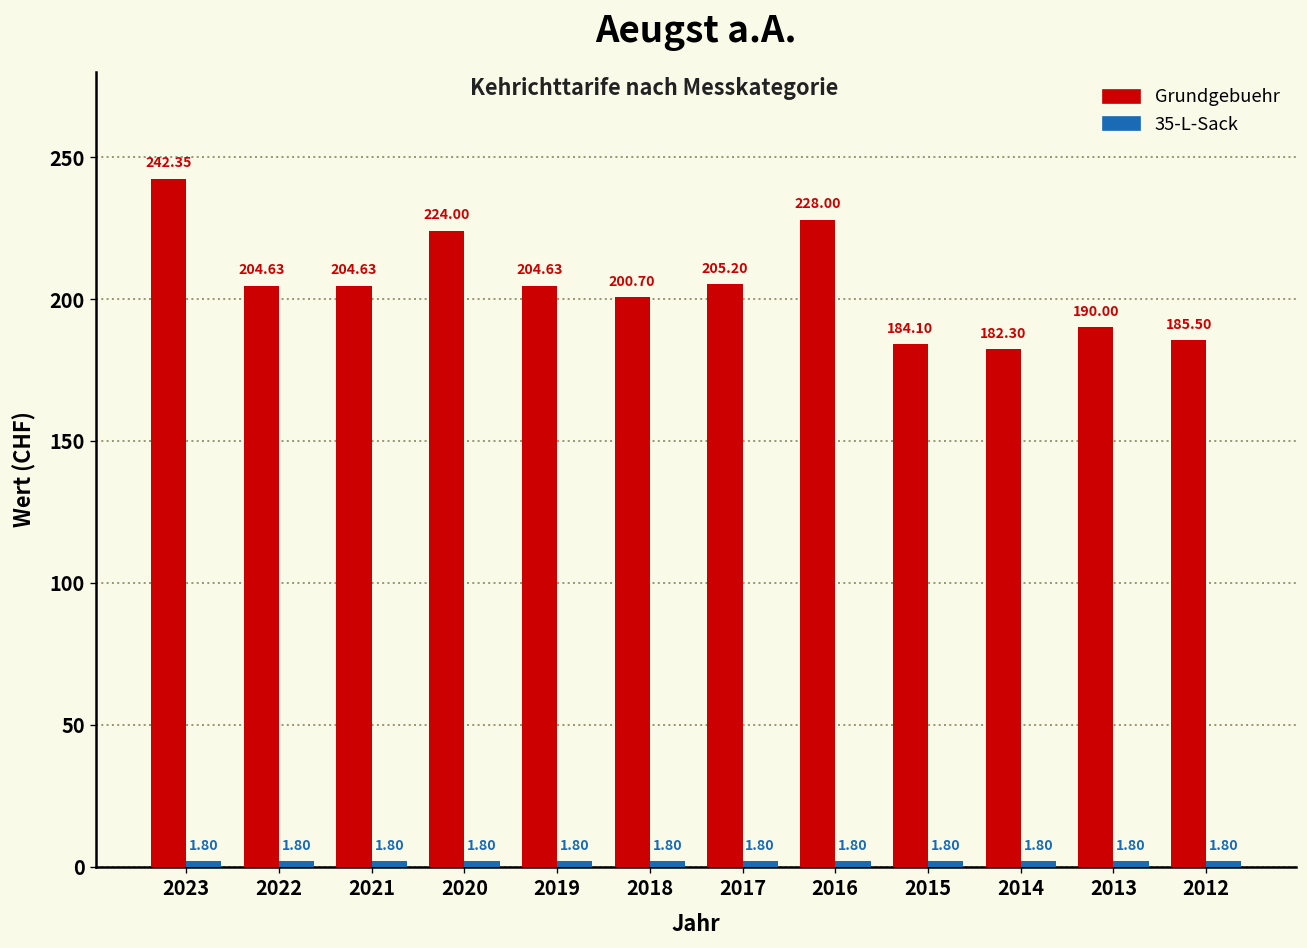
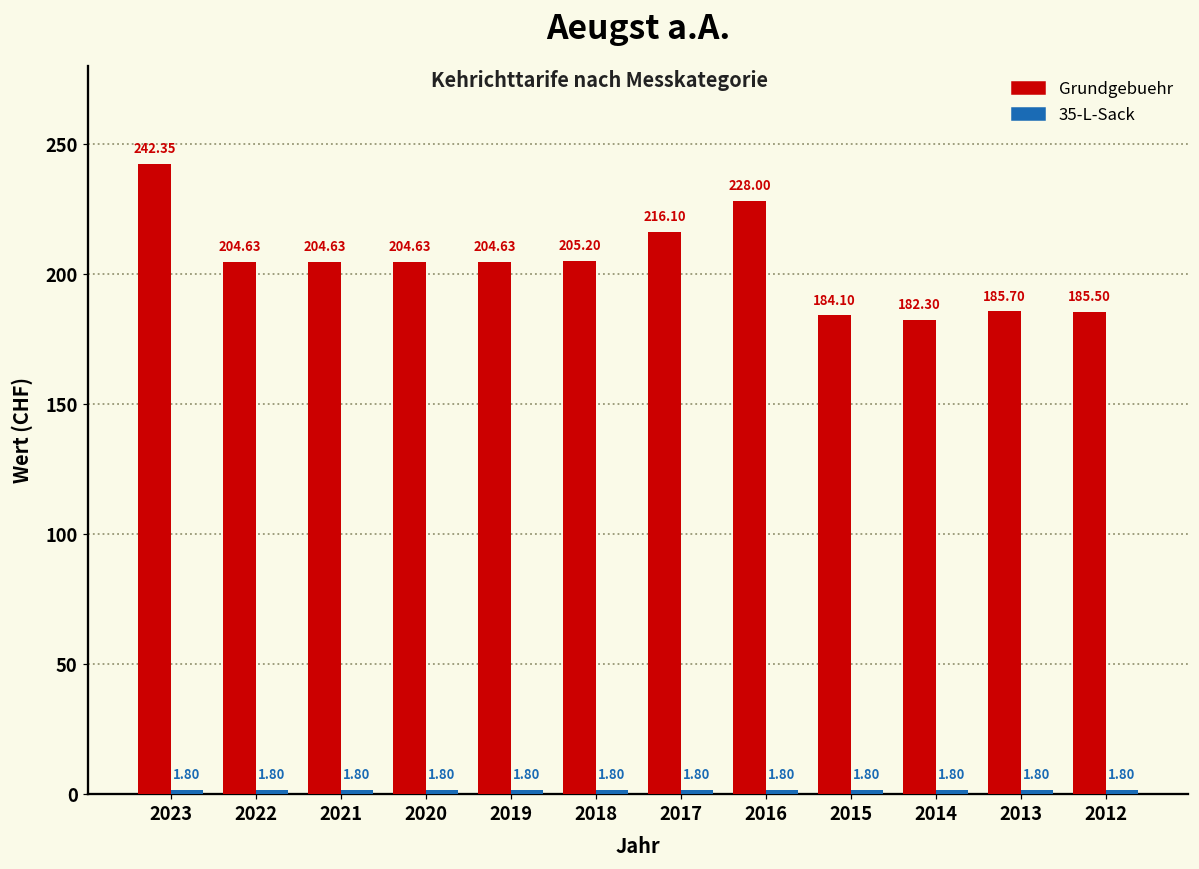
  {
    "Grundgebuehr": {
      "2023": 242.35,
      "2022": 204.63,
      "2021": 204.63,
-     "2020": 224.00,
+     "2020": 204.63,
      "2019": 204.63,
-     "2018": 200.70,
-     "2017": 205.20,
+     "2018": 205.20,
+     "2017": 216.10,
      "2016": 228.00,
      "2015": 184.10,
      "2014": 182.30,
-     "2013": 190.00,
+     "2013": 185.70,
      "2012": 185.50
    },
    "35-L-Sack": {
      "2023": 1.80,
      "2022": 1.80,
      "2021": 1.80,
      "2020": 1.80,
      "2019": 1.80,
      "2018": 1.80,
      "2017": 1.80,
      "2016": 1.80,
      "2015": 1.80,
      "2014": 1.80,
      "2013": 1.80,
      "2012": 1.80
    }
  }
